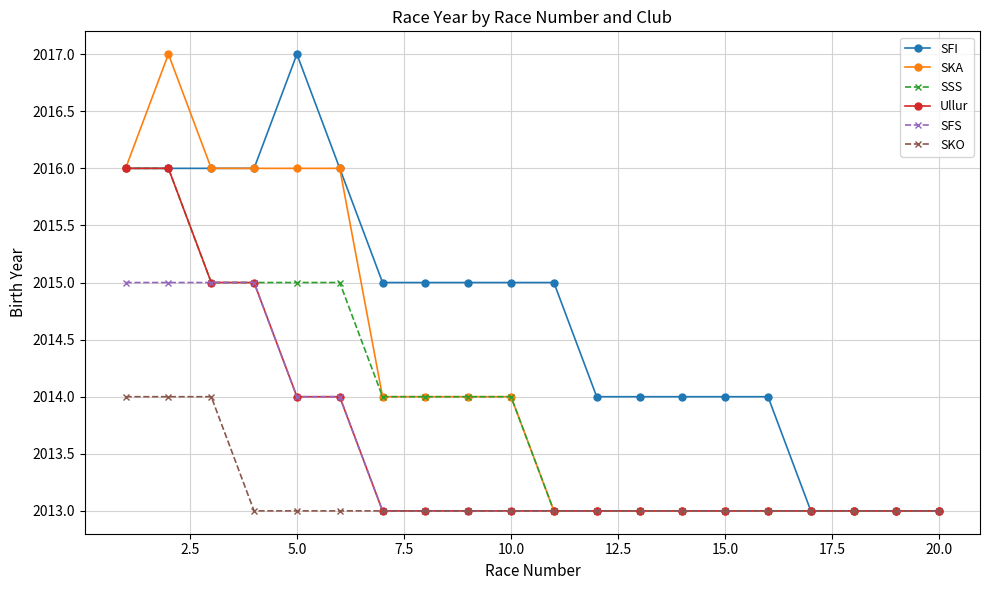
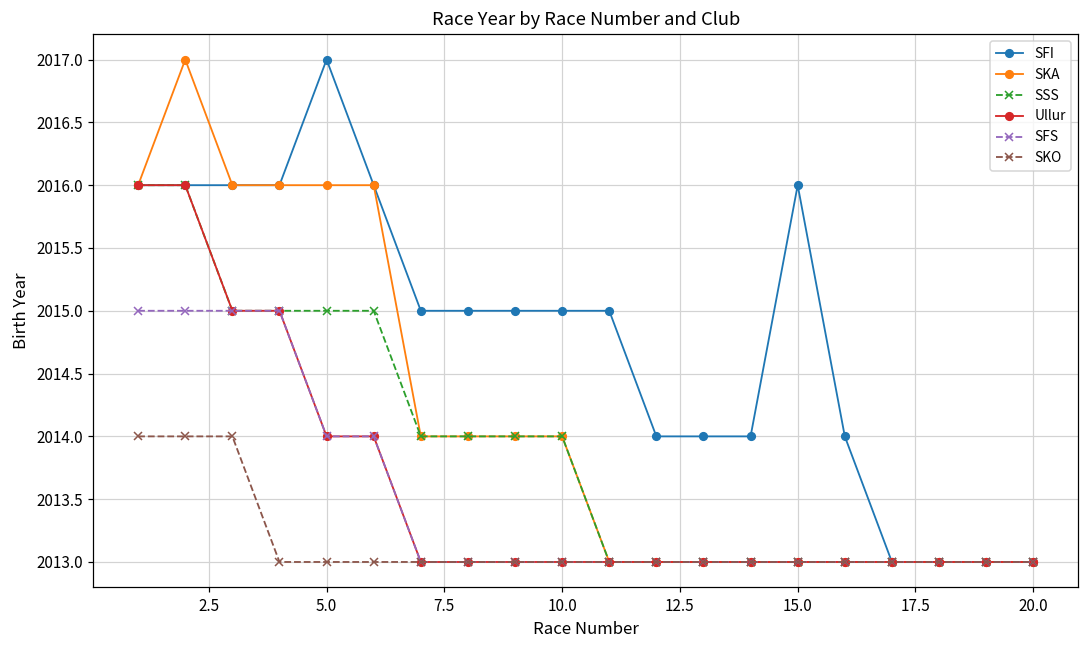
  {
    "SFI": {
      "5.0": 2017,
      "10.0": 2015,
-     "15.0": 2014
+     "15.0": 2016
    },
    "SKA": {
      "5.0": 2016
    },
    "SSS": {
      "5.0": 2015
    },
    "SKO": {
      "5.0": 2013
    }
  }
